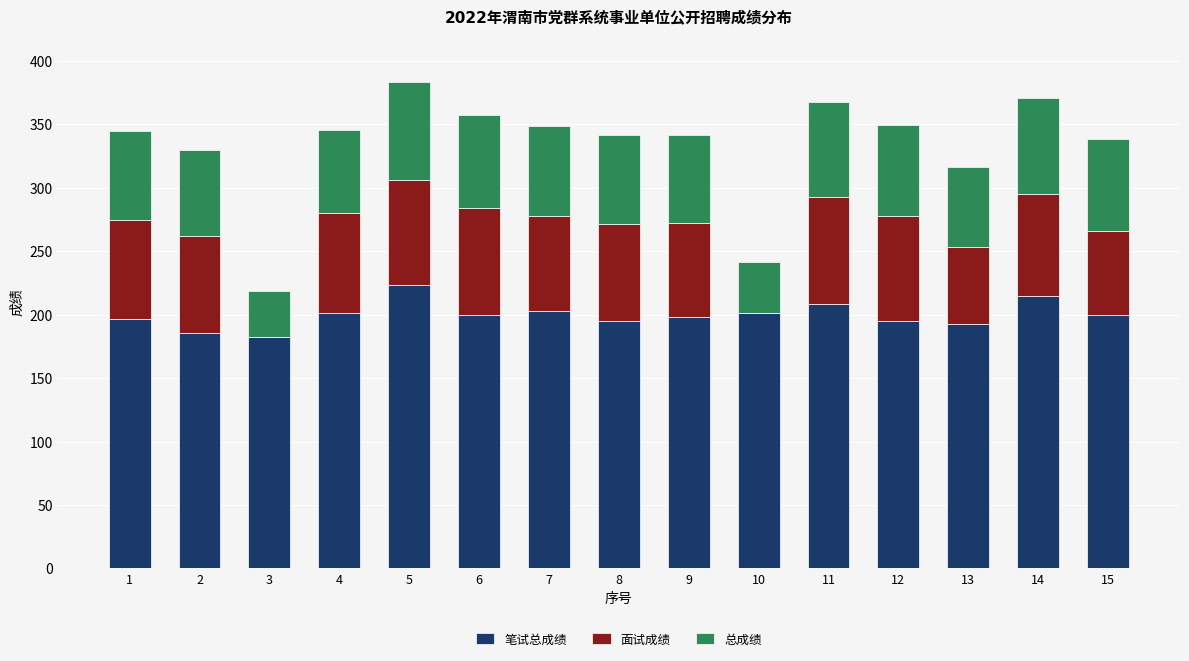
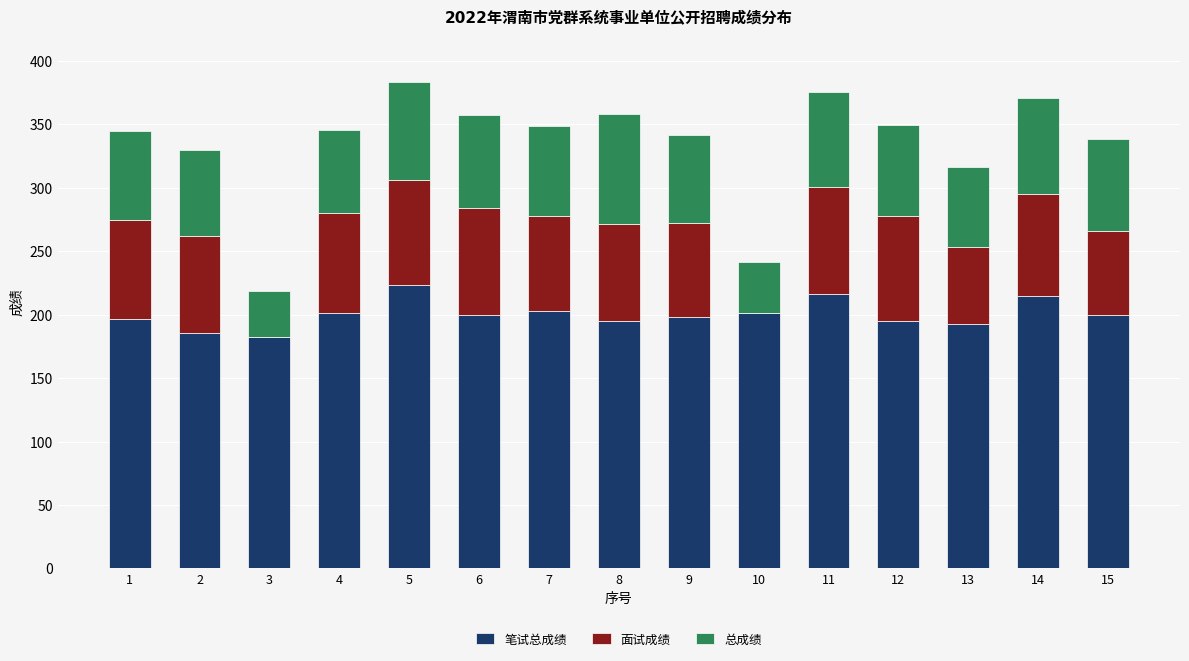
  {
    "笔试总成绩": {
      "1": 197,
      "2": 186,
      "3": 182,
      "4": 201,
      "5": 224,
      "6": 200,
      "7": 203,
      "8": 195,
      "9": 198,
      "10": 201,
-     "11": 208,
+     "11": 216,
      "12": 195,
      "13": 193,
      "14": 215,
      "15": 200
    },
    "面试成绩": {
      "1": 78,
      "2": 76,
      "3": 0,
      "4": 79,
      "5": 82,
      "6": 84,
      "7": 75,
      "8": 76,
      "9": 74,
      "10": 0,
      "11": 84,
      "12": 83,
      "13": 61,
      "14": 81,
      "15": 66
    },
    "总成绩": {
      "1": 70,
      "2": 68,
      "3": 36,
      "4": 65,
      "5": 78,
      "6": 74,
      "7": 71,
-     "8": 70,
+     "8": 86,
      "9": 69,
      "10": 40,
      "11": 75,
      "12": 72,
      "13": 63,
      "14": 75,
      "15": 73
    }
  }
